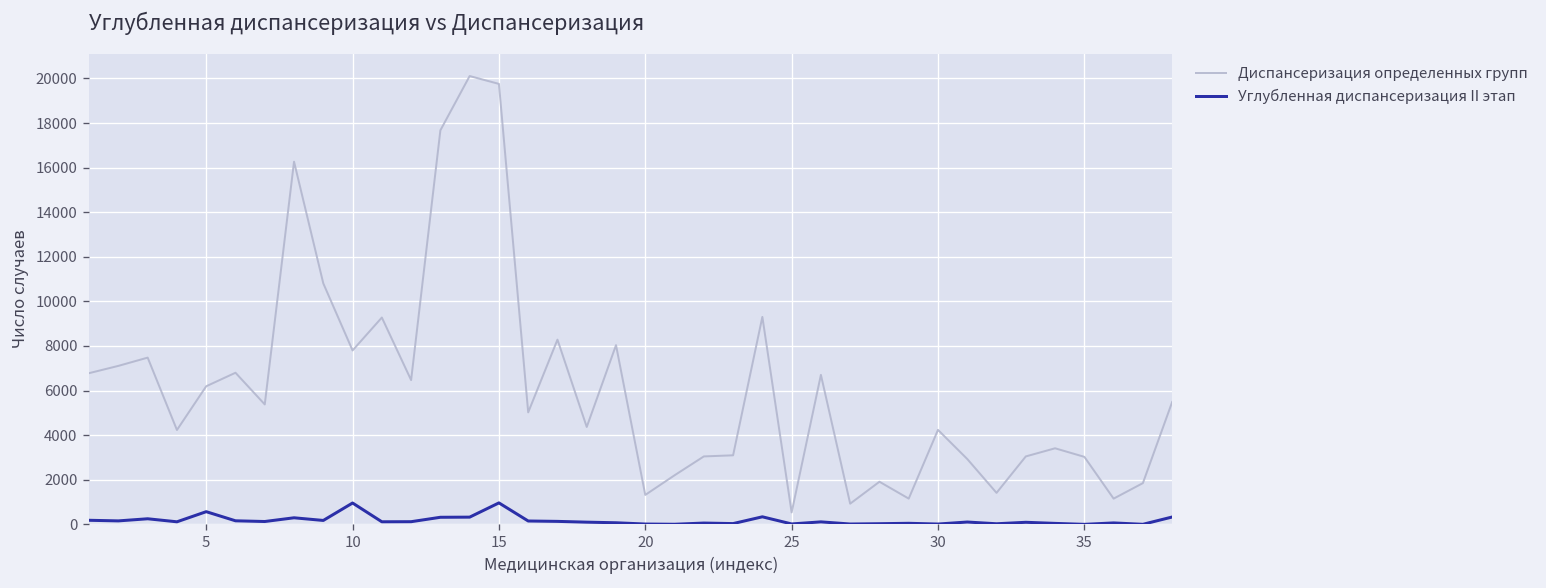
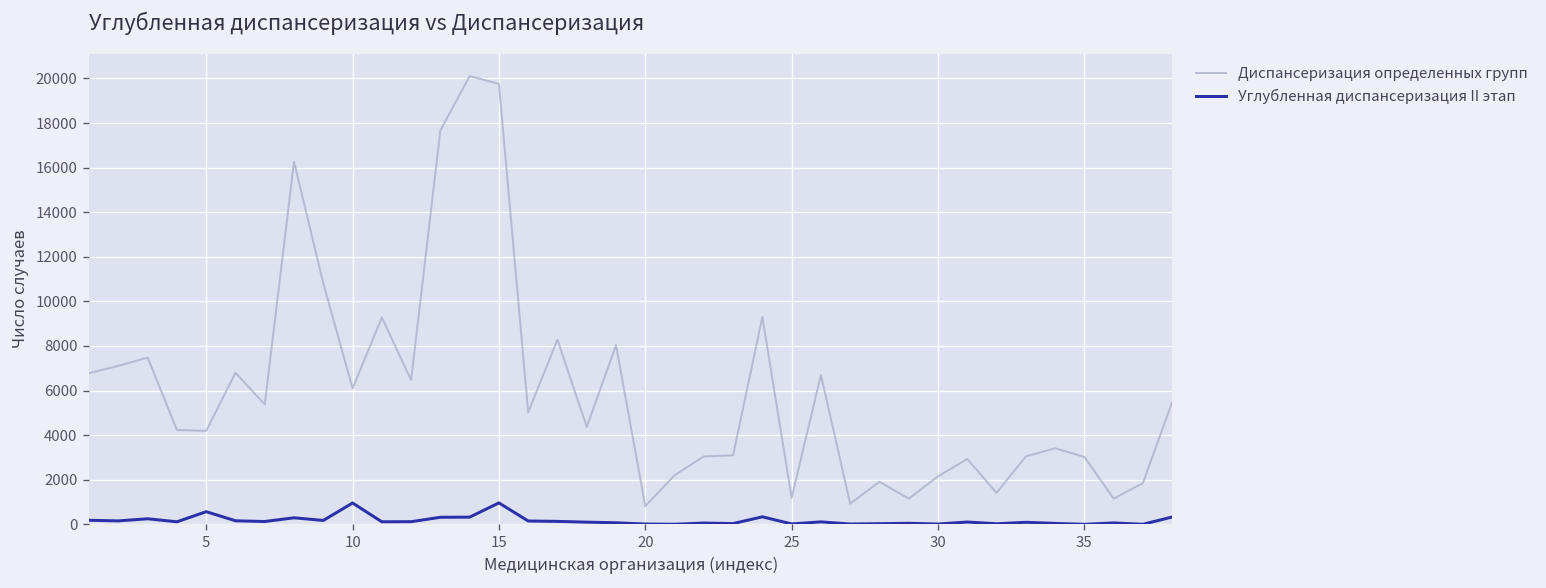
  {
    "Диспансеризация определенных групп": {
-     "5": 6200,
-     "10": 7800,
+     "5": 4200,
+     "10": 6100,
      "15": 19800,
-     "20": 1300,
-     "25": 500,
-     "30": 4200,
+     "20": 800,
+     "25": 1200,
+     "30": 2200,
      "35": 3000
    },
    "Углубленная диспансеризация II этап": {
      "5": 600,
      "10": 1000,
      "15": 1000,
      "20": 0,
      "25": 0,
      "30": 0,
      "35": 0
    }
  }
